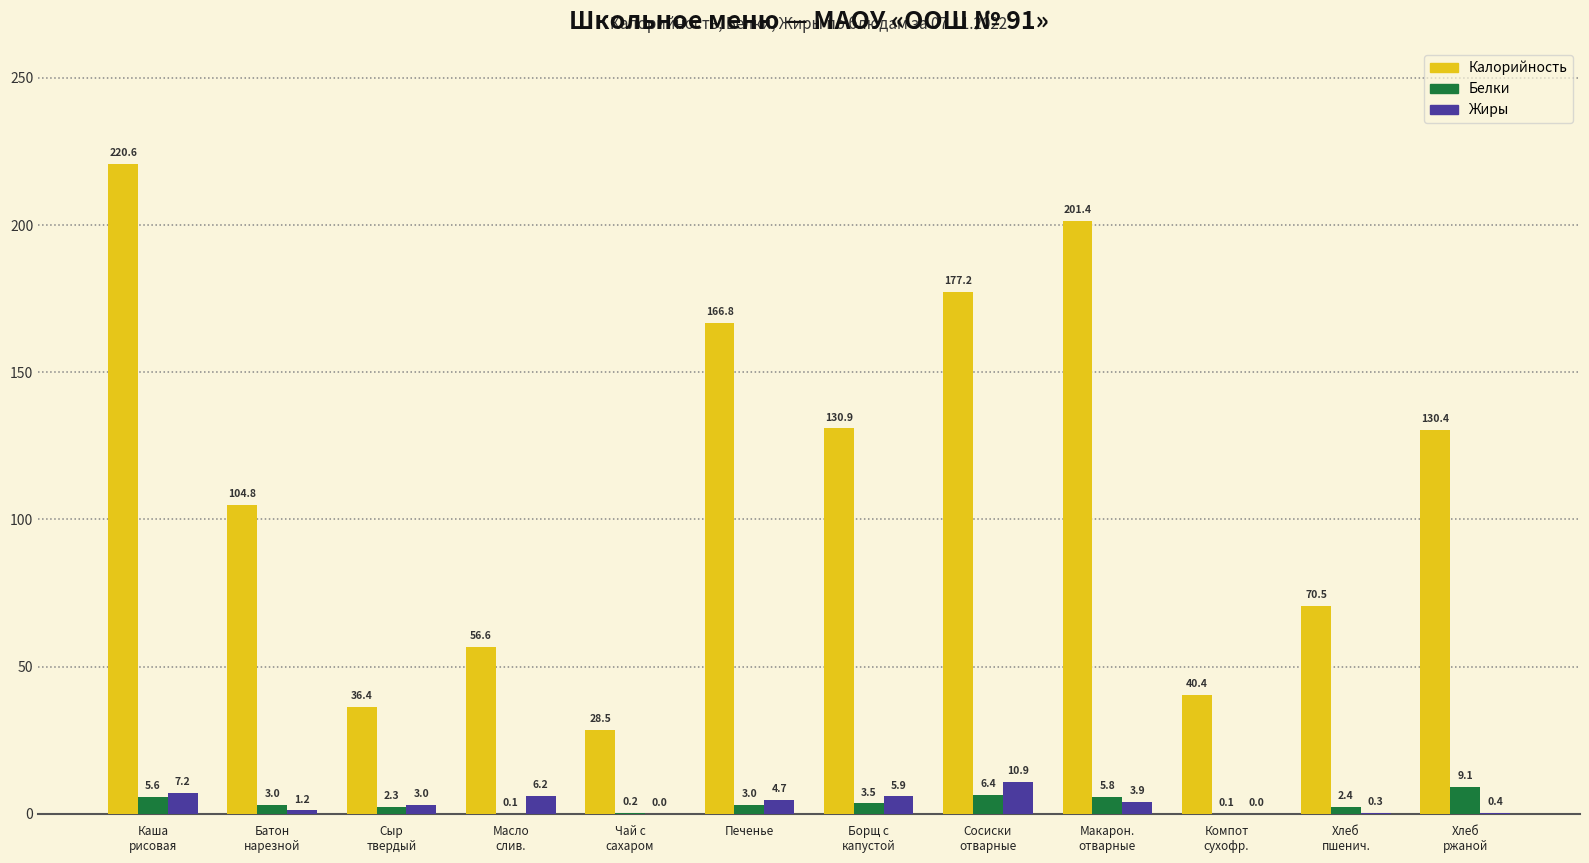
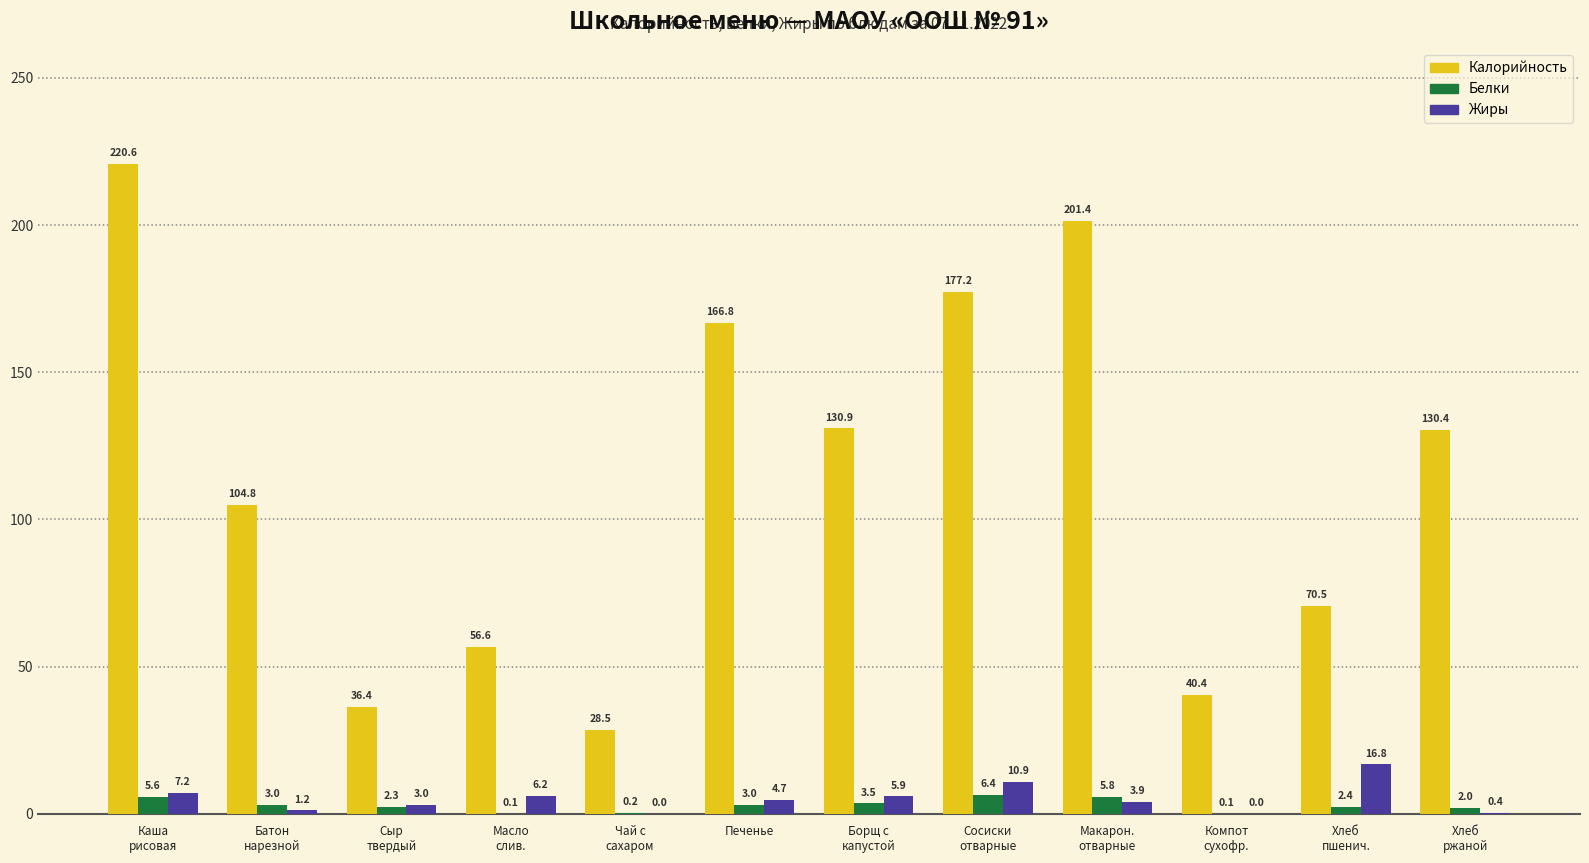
  {
    "Калорийность": {
      "Каша рисовая": 220.6,
      "Батон нарезной": 104.8,
      "Сыр твердый": 36.4,
      "Масло слив.": 56.6,
      "Чай с сахаром": 28.5,
      "Печенье": 166.8,
      "Борщ с капустой": 130.9,
      "Сосиски отварные": 177.2,
      "Макарон. отварные": 201.4,
      "Компот сухофр.": 40.4,
      "Хлеб пшенич.": 70.5,
      "Хлеб ржаной": 130.4
    },
    "Белки": {
      "Каша рисовая": 5.6,
      "Батон нарезной": 3.0,
      "Сыр твердый": 2.3,
      "Масло слив.": 0.1,
      "Чай с сахаром": 0.2,
      "Печенье": 3.0,
      "Борщ с капустой": 3.5,
      "Сосиски отварные": 6.4,
      "Макарон. отварные": 5.8,
      "Компот сухофр.": 0.1,
      "Хлеб пшенич.": 2.4,
-     "Хлеб ржаной": 9.1
+     "Хлеб ржаной": 2.0
    },
    "Жиры": {
      "Каша рисовая": 7.2,
      "Батон нарезной": 1.2,
      "Сыр твердый": 3.0,
      "Масло слив.": 6.2,
      "Чай с сахаром": 0.0,
      "Печенье": 4.7,
      "Борщ с капустой": 5.9,
      "Сосиски отварные": 10.9,
      "Макарон. отварные": 3.9,
      "Компот сухофр.": 0.0,
-     "Хлеб пшенич.": 0.3,
+     "Хлеб пшенич.": 16.8,
      "Хлеб ржаной": 0.4
    }
  }
